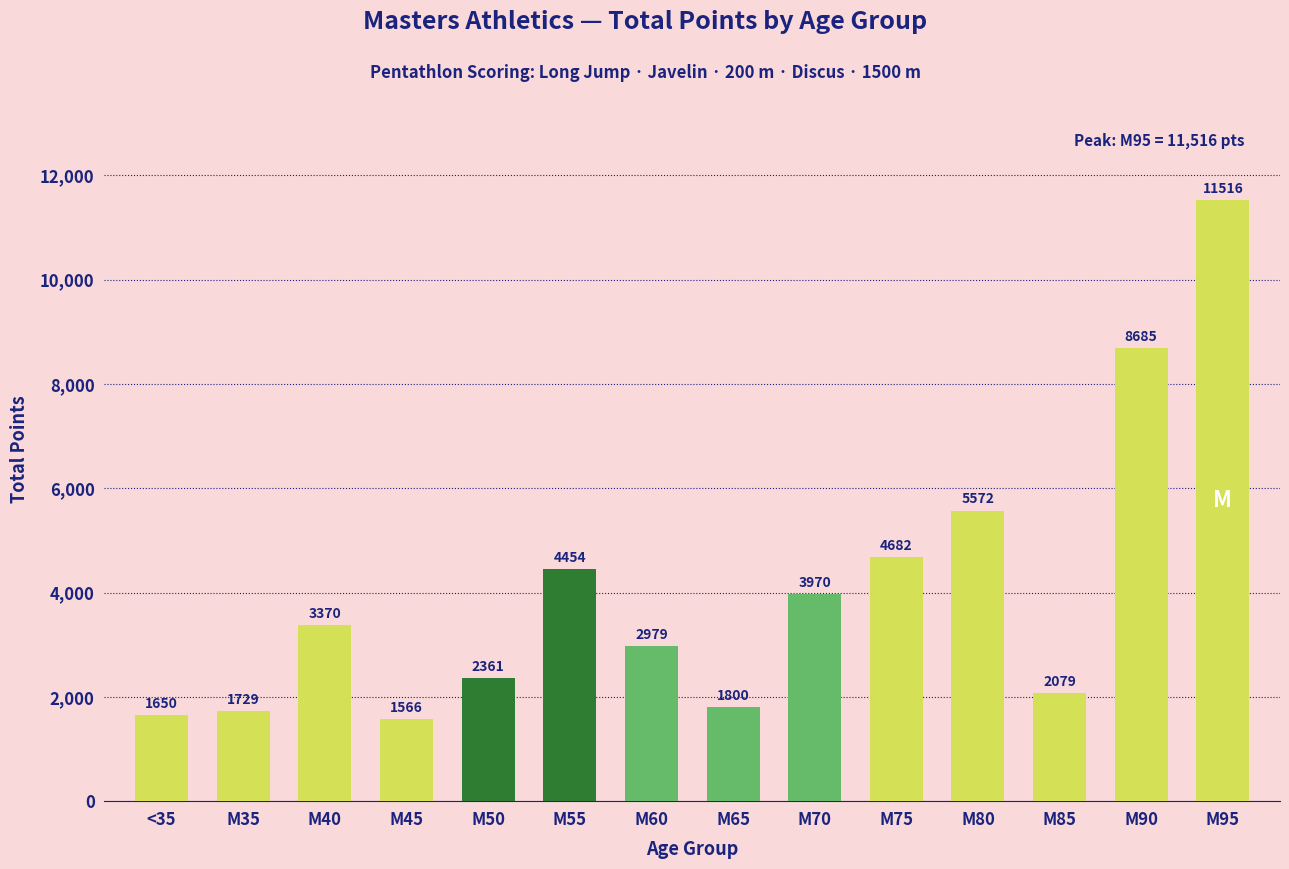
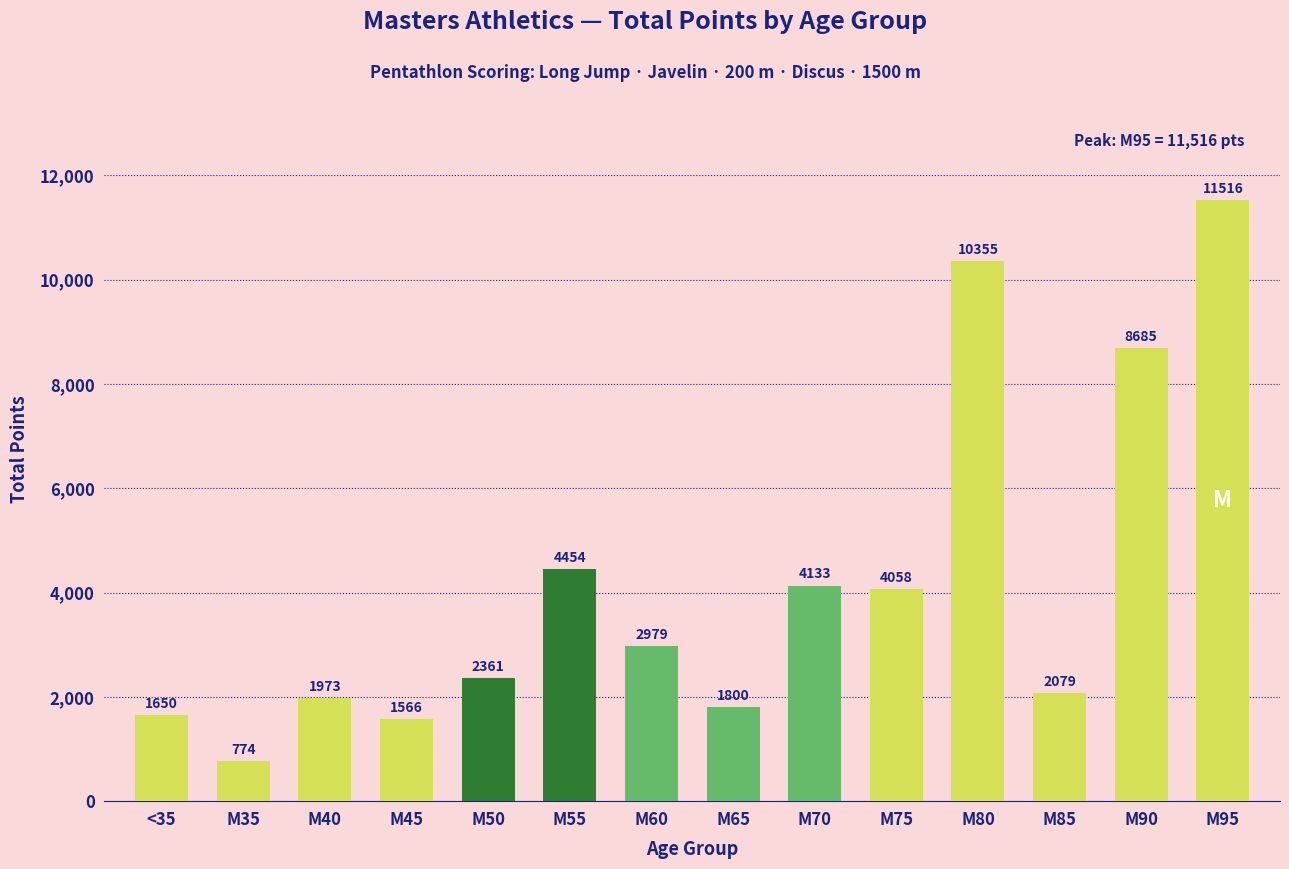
  {
    "<35": 1650,
-   "M35": 1729,
-   "M40": 3370,
+   "M35": 774,
+   "M40": 1973,
    "M45": 1566,
    "M50": 2361,
    "M55": 4454,
    "M60": 2979,
    "M65": 1800,
-   "M70": 3970,
-   "M75": 4682,
-   "M80": 5572,
+   "M70": 4133,
+   "M75": 4058,
+   "M80": 10355,
    "M85": 2079,
    "M90": 8685,
    "M95": 11516
  }
